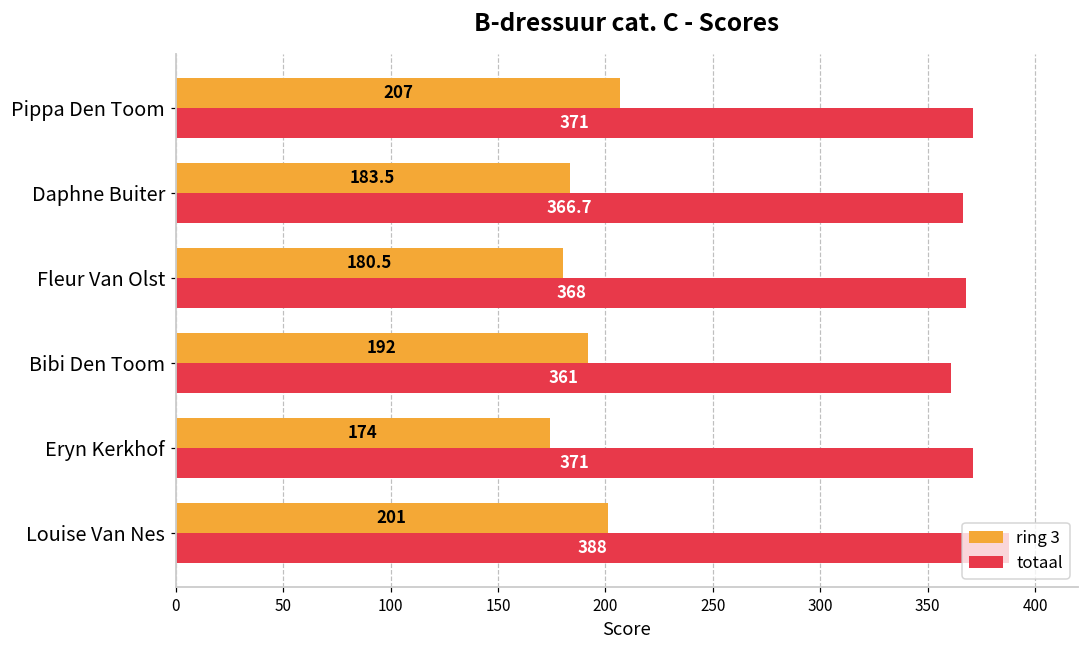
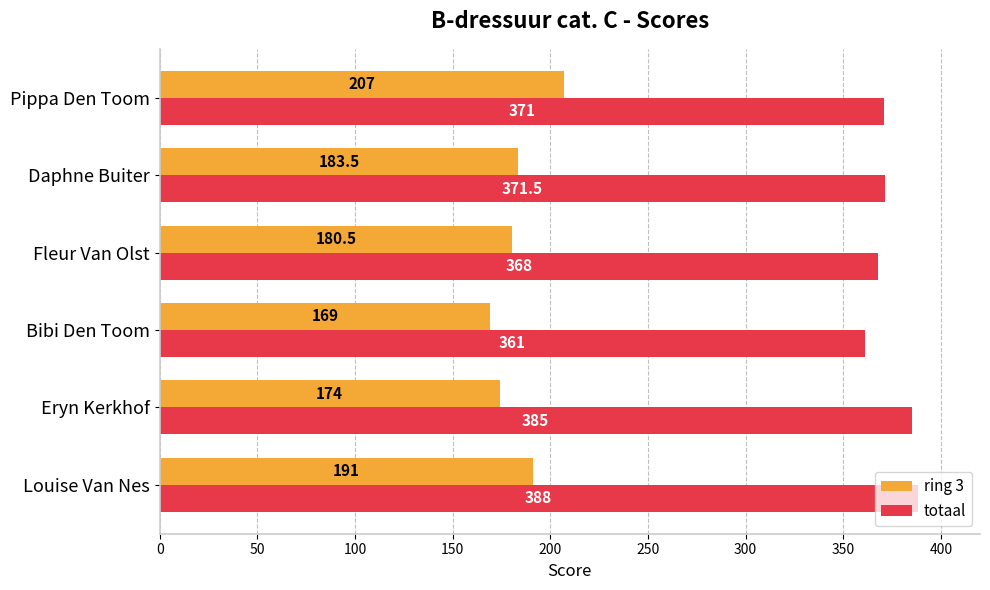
  {
    "ring 3": {
      "Pippa Den Toom": 207,
      "Daphne Buiter": 183.5,
      "Fleur Van Olst": 180.5,
-     "Bibi Den Toom": 192,
+     "Bibi Den Toom": 169,
      "Eryn Kerkhof": 174,
-     "Louise Van Nes": 201
+     "Louise Van Nes": 191
    },
    "totaal": {
      "Pippa Den Toom": 371,
-     "Daphne Buiter": 366.7,
+     "Daphne Buiter": 371.5,
      "Fleur Van Olst": 368,
      "Bibi Den Toom": 361,
-     "Eryn Kerkhof": 371
+     "Eryn Kerkhof": 385
    }
  }
